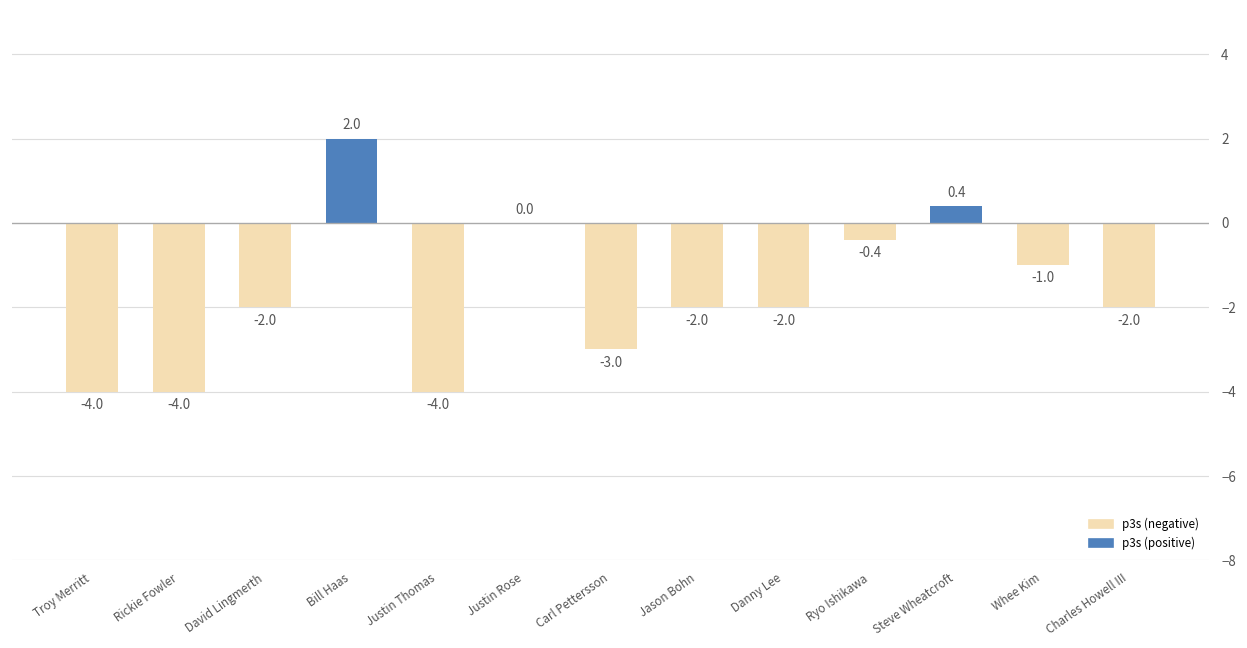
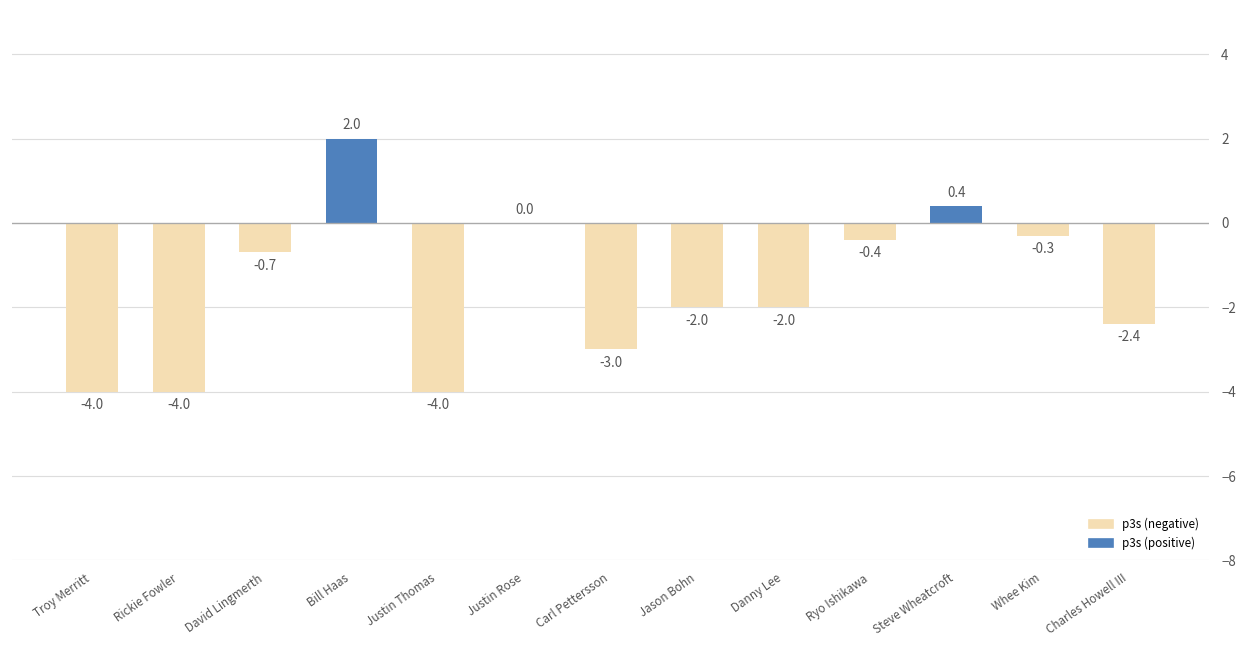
  {
    "Troy Merritt": -4.0,
    "Rickie Fowler": -4.0,
-   "David Lingmerth": -2.0,
+   "David Lingmerth": -0.7,
    "Bill Haas": 2.0,
    "Justin Thomas": -4.0,
    "Justin Rose": 0.0,
    "Carl Pettersson": -3.0,
    "Jason Bohn": -2.0,
    "Danny Lee": -2.0,
    "Ryo Ishikawa": -0.4,
    "Steve Wheatcroft": 0.4,
-   "Whee Kim": -1.0,
-   "Charles Howell III": -2.0
+   "Whee Kim": -0.3,
+   "Charles Howell III": -2.4
  }
